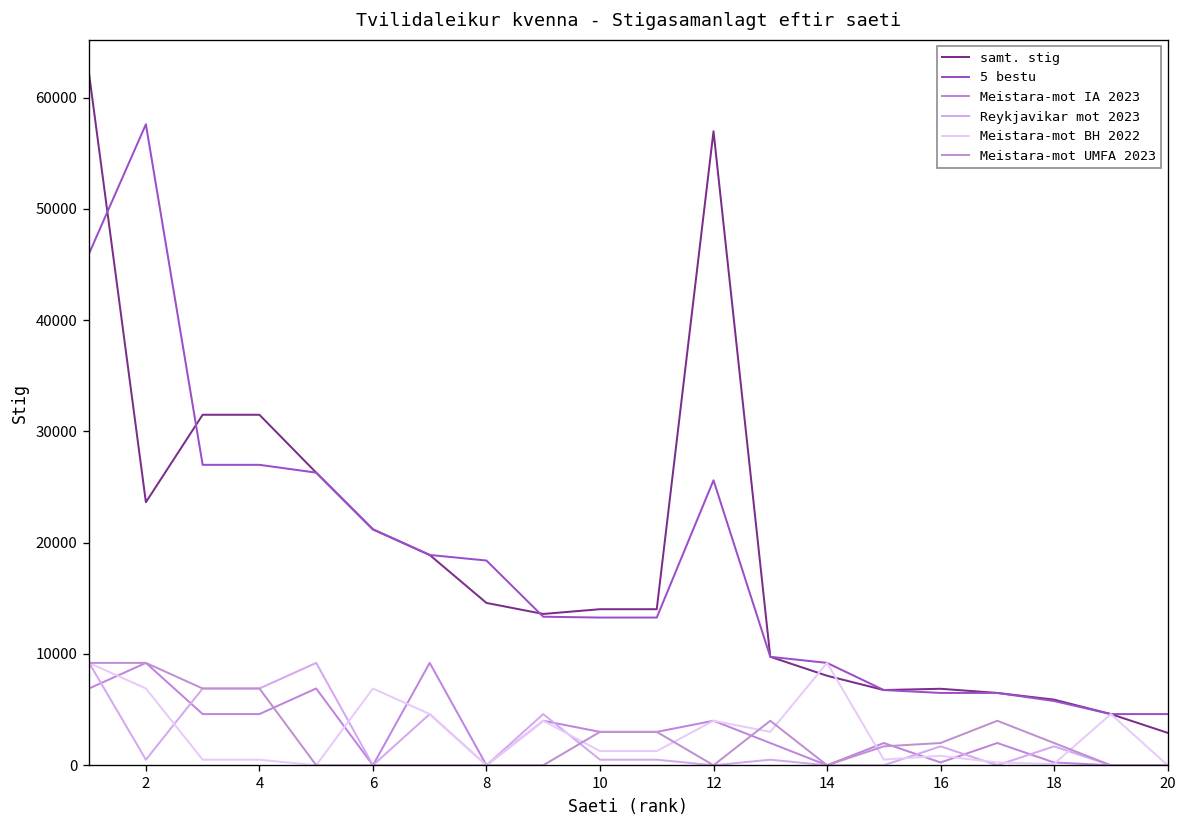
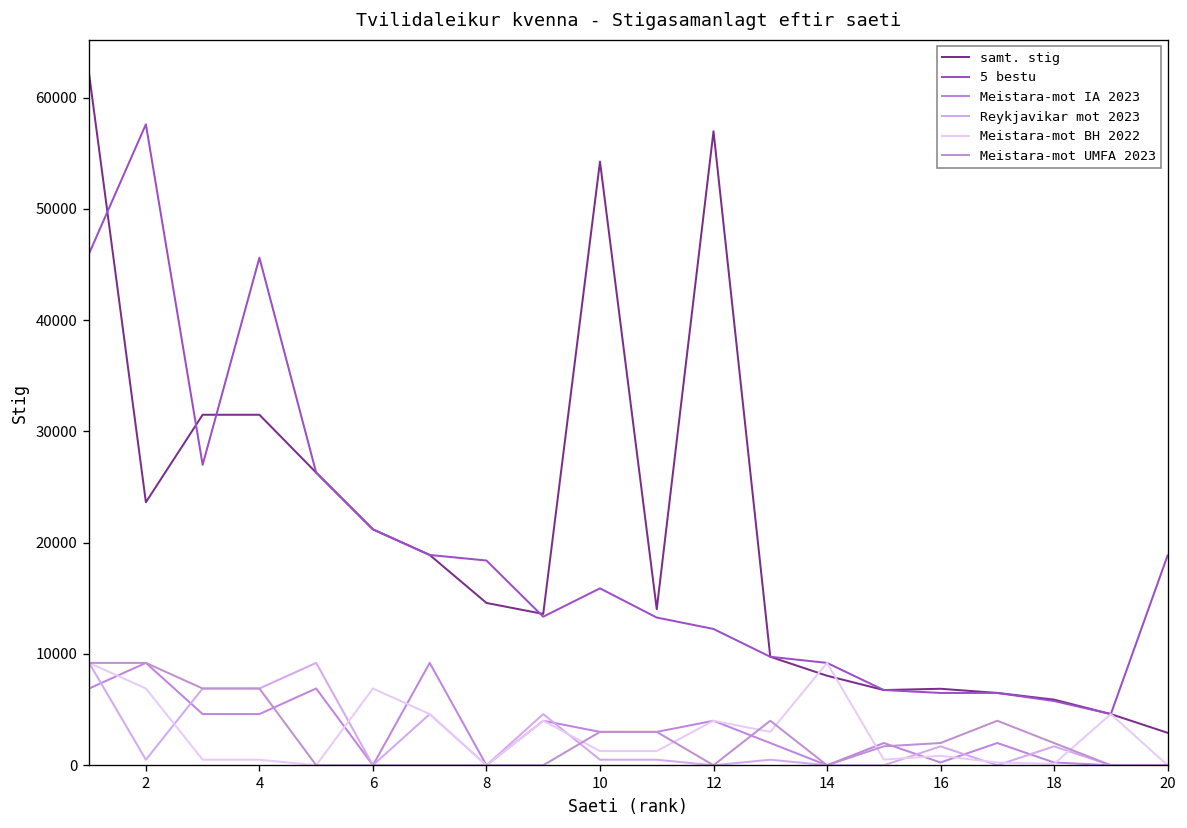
  {
    "samt. stig": {
      "2": 24000,
      "4": 32000,
      "8": 15000,
-     "10": 14000,
+     "10": 54000,
      "12": 57000,
      "14": 8000,
      "16": 7000,
      "20": 3000
    },
    "5 bestu": {
      "2": 58000,
-     "4": 27000,
+     "4": 46000,
      "8": 18000,
-     "10": 13000,
-     "12": 26000,
+     "10": 16000,
+     "12": 12000,
      "16": 7000,
-     "20": 5000
+     "20": 19000
    }
  }
